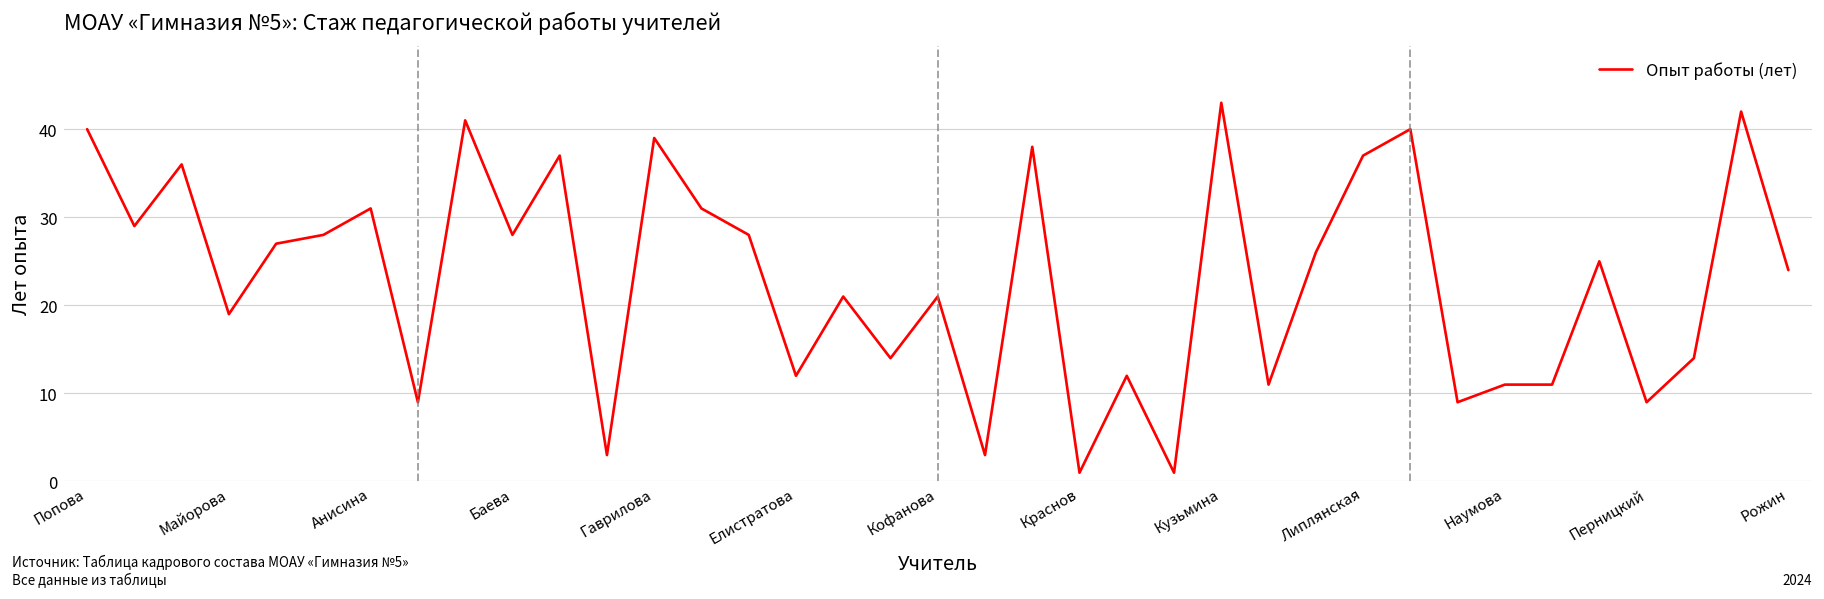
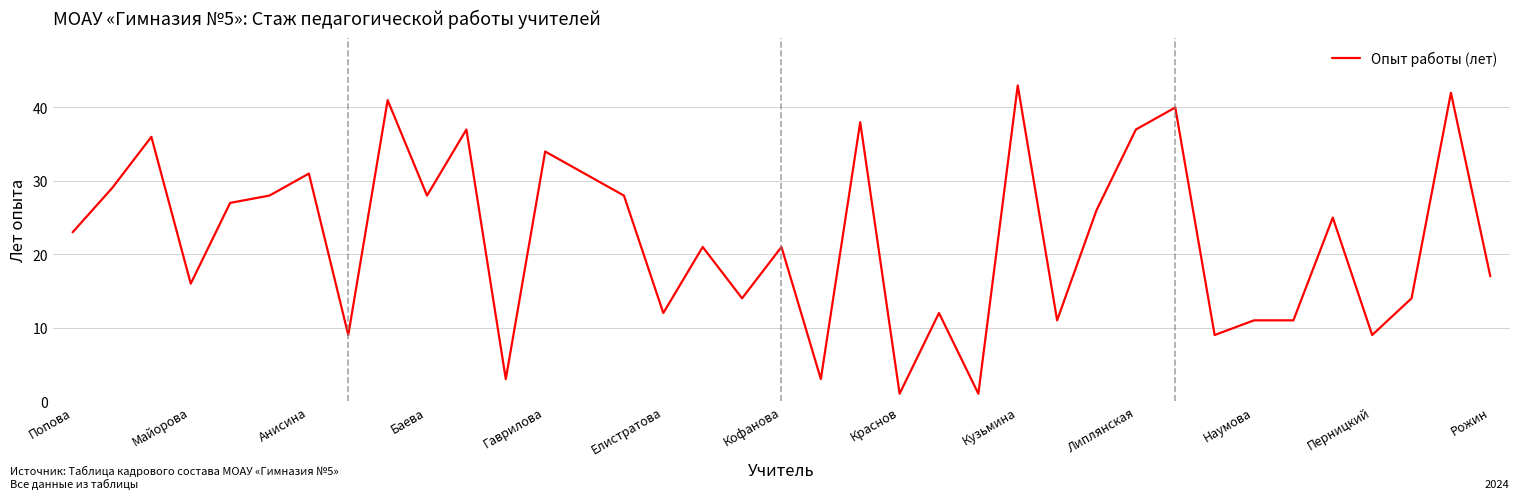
  {
-   "Попова": 40,
-   "Майорова": 19,
+   "Попова": 23,
+   "Майорова": 16,
    "Анисина": 31,
    "Баева": 28,
-   "Гаврилова": 39,
+   "Гаврилова": 34,
    "Елистратова": 12,
    "Кофанова": 21,
    "Краснов": 1,
    "Кузьмина": 43,
    "Липлянская": 37,
    "Наумова": 11,
    "Перницкий": 9,
-   "Рожин": 24
+   "Рожин": 17
  }
